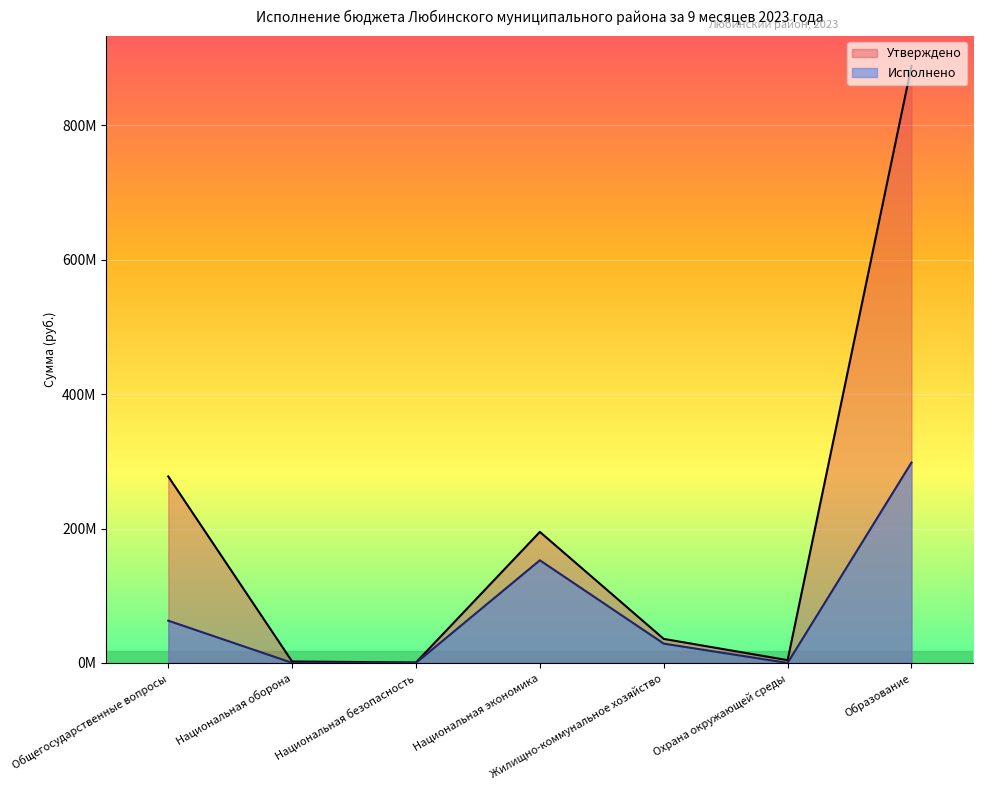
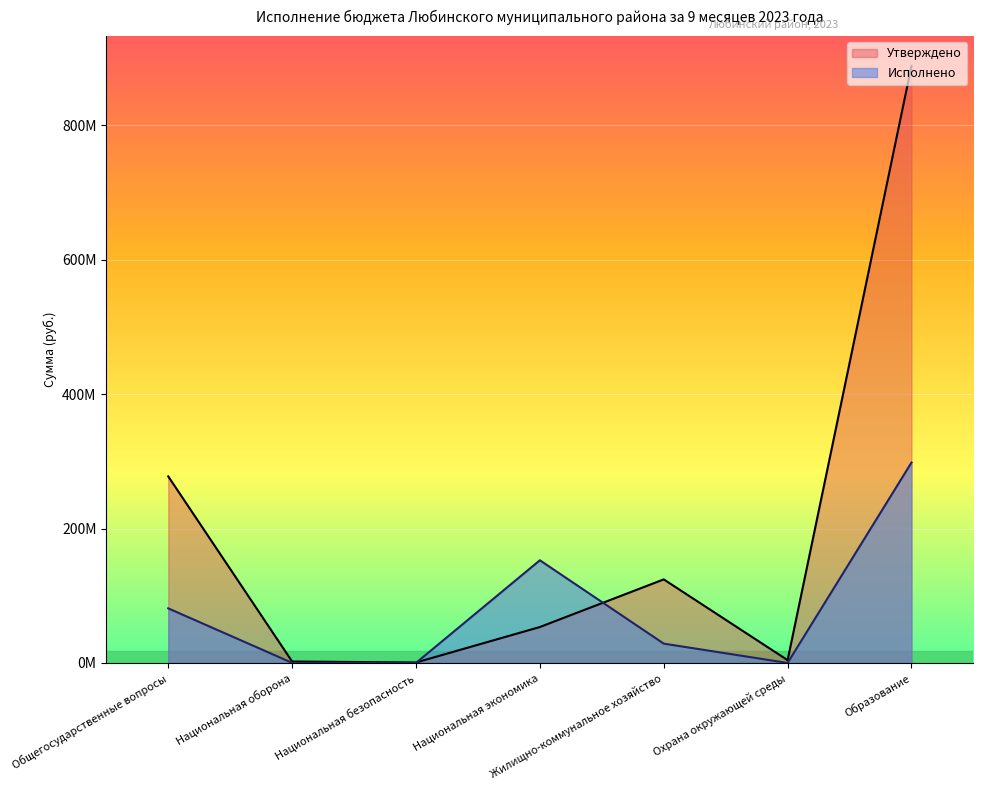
  {
    "Утверждено": {
      "Общегосударственные вопросы": "280М",
-     "Национальная экономика": "200М",
-     "Жилищно-коммунальное хозяйство": "40М"
+     "Национальная экономика": "50М",
+     "Жилищно-коммунальное хозяйство": "120М"
    },
    "Исполнено": {
-     "Общегосударственные вопросы": "60М",
+     "Общегосударственные вопросы": "80М",
      "Национальная экономика": "150М",
      "Жилищно-коммунальное хозяйство": "30М",
      "Образование": "300М"
    }
  }
